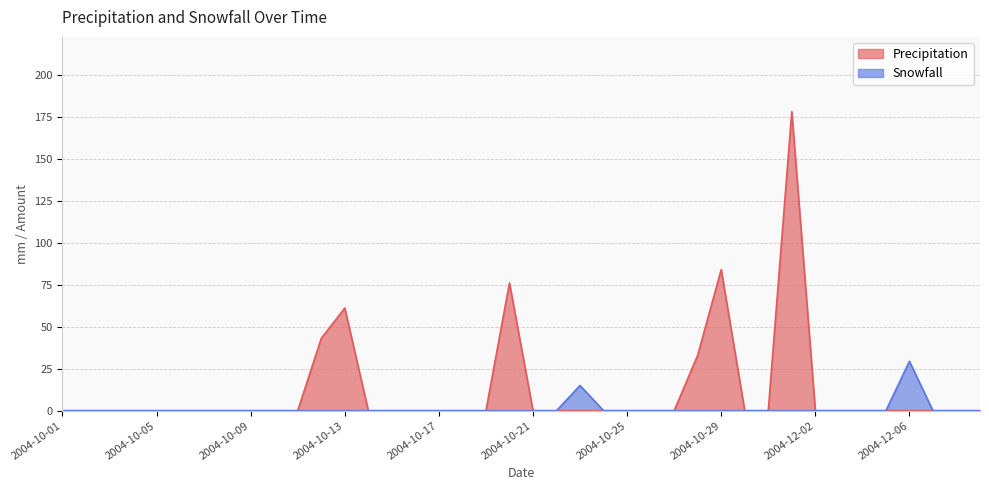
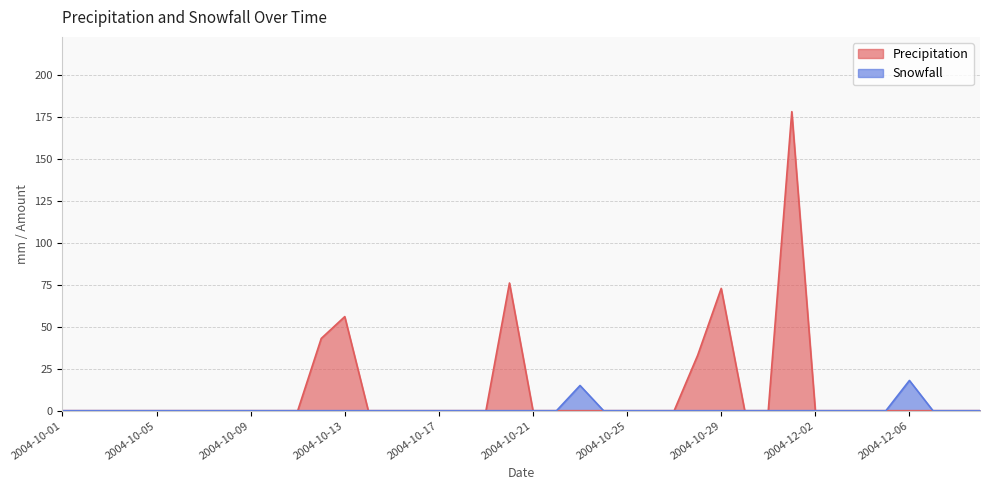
  {
    "Precipitation": {
-     "2004-10-13": 61,
-     "2004-10-29": 84,
+     "2004-10-13": 56,
+     "2004-10-29": 73,
      "2004-12-06": 0
    },
    "Snowfall": {
      "2004-10-13": 0,
      "2004-10-29": 0,
-     "2004-12-06": 29
+     "2004-12-06": 18
    }
  }
